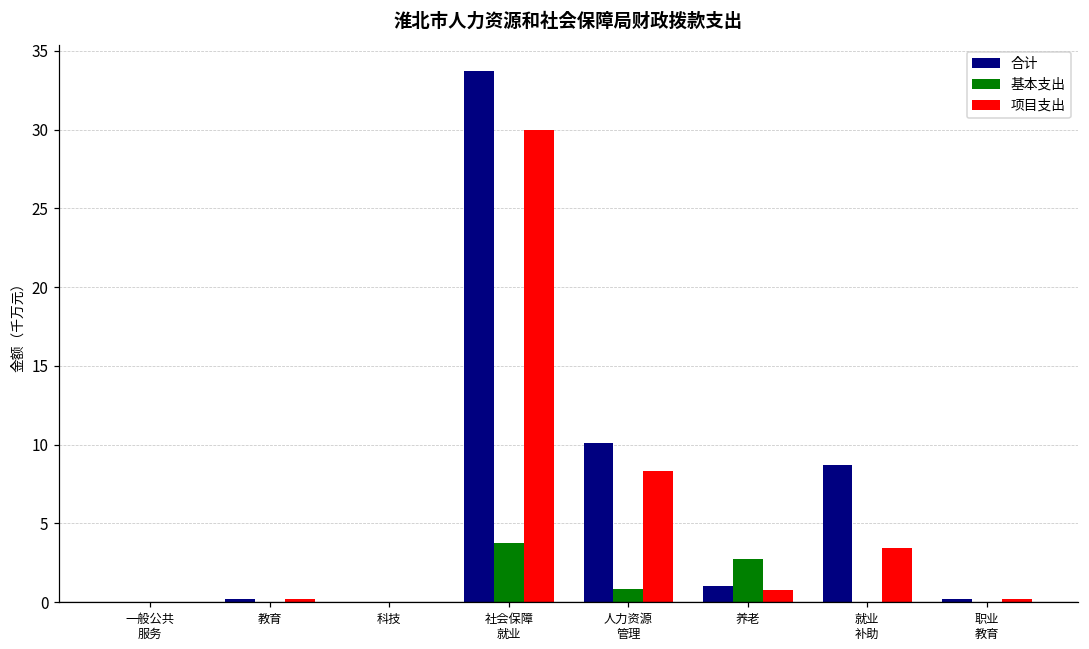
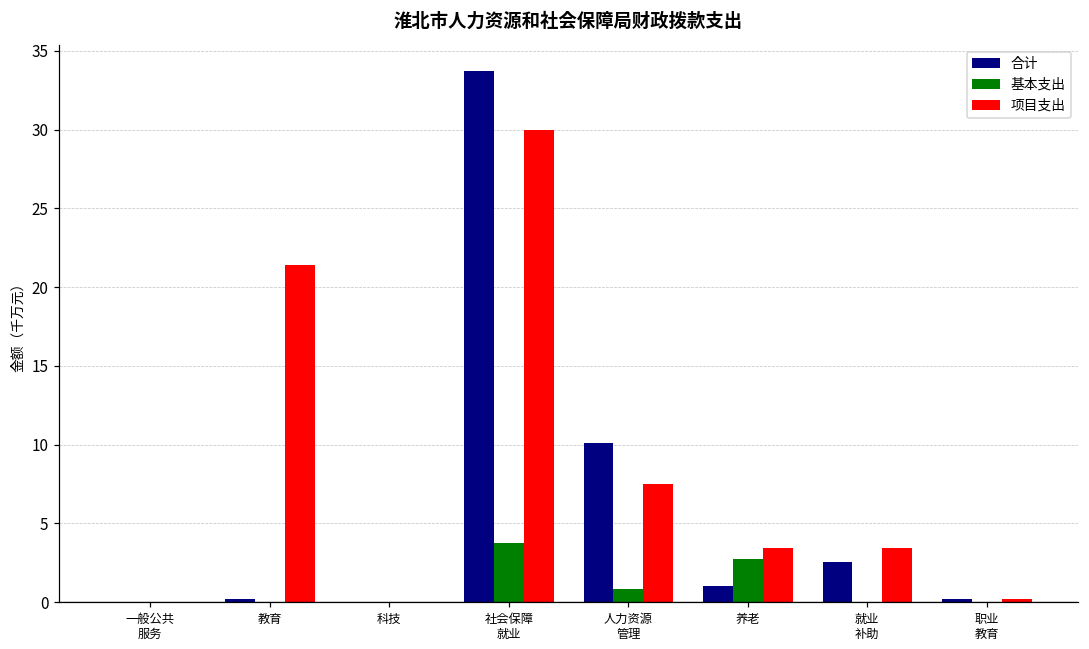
  {
    "合计": {
      "社会保障 就业": 33.7,
      "人力资源 管理": 10.1,
      "养老": 1.0,
-     "就业 补助": 8.7
+     "就业 补助": 2.6
    },
    "基本支出": {
      "一般公共 服务": 0.0,
      "教育": 0.0,
      "社会保障 就业": 3.8,
      "人力资源 管理": 0.8,
      "养老": 2.8,
      "就业 补助": 0.0,
      "职业 教育": 0.0
    },
    "项目支出": {
-     "教育": 0.2,
+     "教育": 21.4,
      "科技": 0.0,
      "社会保障 就业": 29.9,
-     "人力资源 管理": 8.3,
-     "养老": 0.8,
+     "人力资源 管理": 7.5,
+     "养老": 3.4,
      "就业 补助": 3.4
    }
  }
